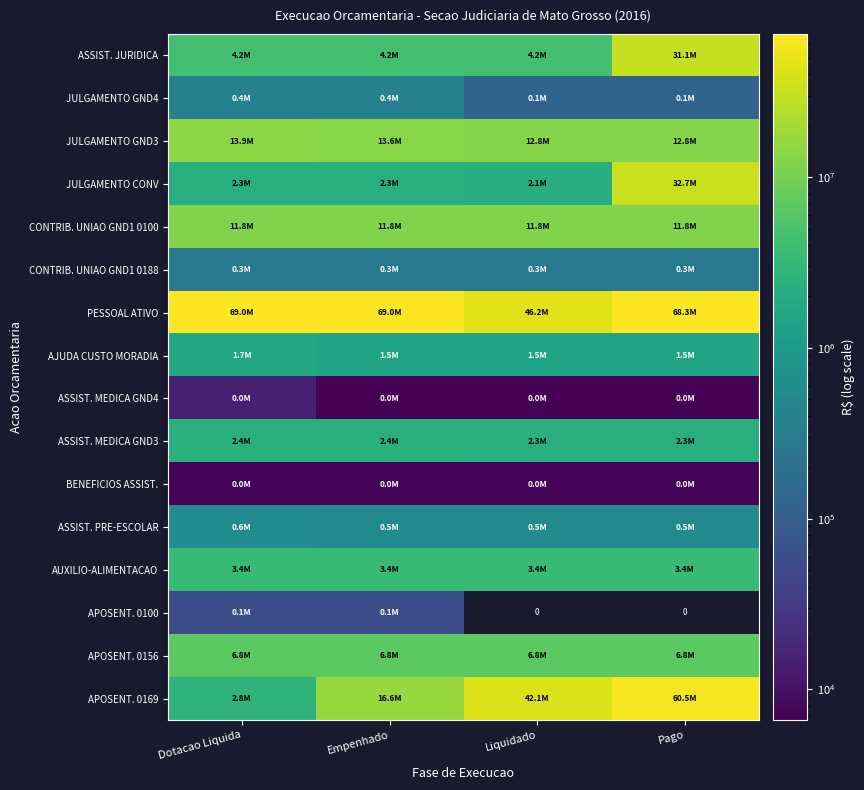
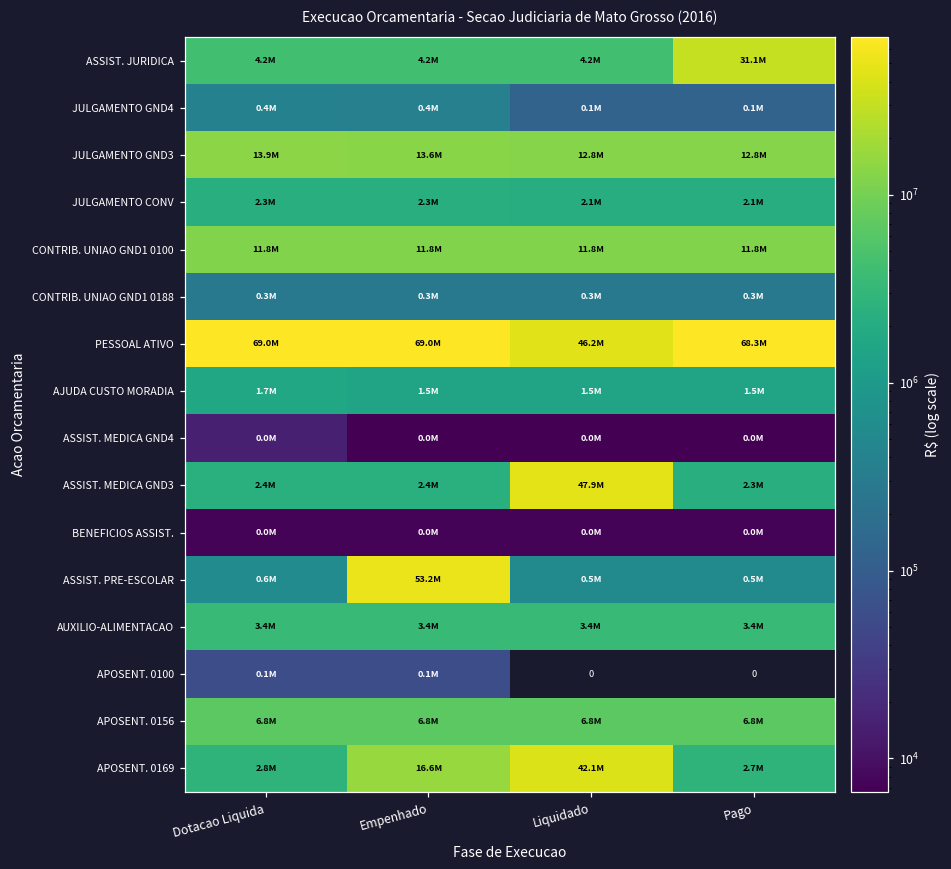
  {
    "ASSIST. JURIDICA": {
      "Dotacao Liquida": "4.2M",
      "Empenhado": "4.2M",
      "Liquidado": "4.2M",
      "Pago": "31.1M"
    },
    "JULGAMENTO GND4": {
      "Dotacao Liquida": "0.4M",
      "Empenhado": "0.4M",
      "Liquidado": "0.1M",
      "Pago": "0.1M"
    },
    "JULGAMENTO GND3": {
      "Dotacao Liquida": "13.9M",
      "Empenhado": "13.6M",
      "Liquidado": "12.8M",
      "Pago": "12.8M"
    },
    "JULGAMENTO CONV": {
      "Dotacao Liquida": "2.3M",
      "Empenhado": "2.3M",
      "Liquidado": "2.1M",
-     "Pago": "32.7M"
+     "Pago": "2.1M"
    },
    "CONTRIB. UNIAO GND1 0100": {
      "Dotacao Liquida": "11.8M",
      "Empenhado": "11.8M",
      "Liquidado": "11.8M",
      "Pago": "11.8M"
    },
    "CONTRIB. UNIAO GND1 0188": {
      "Dotacao Liquida": "0.3M",
      "Empenhado": "0.3M",
      "Liquidado": "0.3M",
      "Pago": "0.3M"
    },
    "PESSOAL ATIVO": {
      "Dotacao Liquida": "69.0M",
      "Empenhado": "69.0M",
      "Liquidado": "46.2M",
      "Pago": "68.3M"
    },
    "AJUDA CUSTO MORADIA": {
      "Dotacao Liquida": "1.7M",
      "Empenhado": "1.5M",
      "Liquidado": "1.5M",
      "Pago": "1.5M"
    },
    "ASSIST. MEDICA GND4": {
      "Dotacao Liquida": "0.0M",
      "Empenhado": "0.0M",
      "Liquidado": "0.0M",
      "Pago": "0.0M"
    },
    "ASSIST. MEDICA GND3": {
      "Dotacao Liquida": "2.4M",
      "Empenhado": "2.4M",
-     "Liquidado": "2.3M",
+     "Liquidado": "47.9M",
      "Pago": "2.3M"
    },
    "BENEFICIOS ASSIST.": {
      "Dotacao Liquida": "0.0M",
      "Empenhado": "0.0M",
      "Liquidado": "0.0M",
      "Pago": "0.0M"
    },
    "ASSIST. PRE-ESCOLAR": {
      "Dotacao Liquida": "0.6M",
-     "Empenhado": "0.5M",
+     "Empenhado": "53.2M",
      "Liquidado": "0.5M",
      "Pago": "0.5M"
    },
    "AUXILIO-ALIMENTACAO": {
      "Dotacao Liquida": "3.4M",
      "Empenhado": "3.4M",
      "Liquidado": "3.4M",
      "Pago": "3.4M"
    },
    "APOSENT. 0100": {
      "Dotacao Liquida": "0.1M",
      "Empenhado": "0.1M"
    },
    "APOSENT. 0156": {
      "Dotacao Liquida": "6.8M",
      "Empenhado": "6.8M",
      "Liquidado": "6.8M",
      "Pago": "6.8M"
    },
    "APOSENT. 0169": {
      "Dotacao Liquida": "2.8M",
      "Empenhado": "16.6M",
      "Liquidado": "42.1M",
-     "Pago": "60.5M"
+     "Pago": "2.7M"
    }
  }
